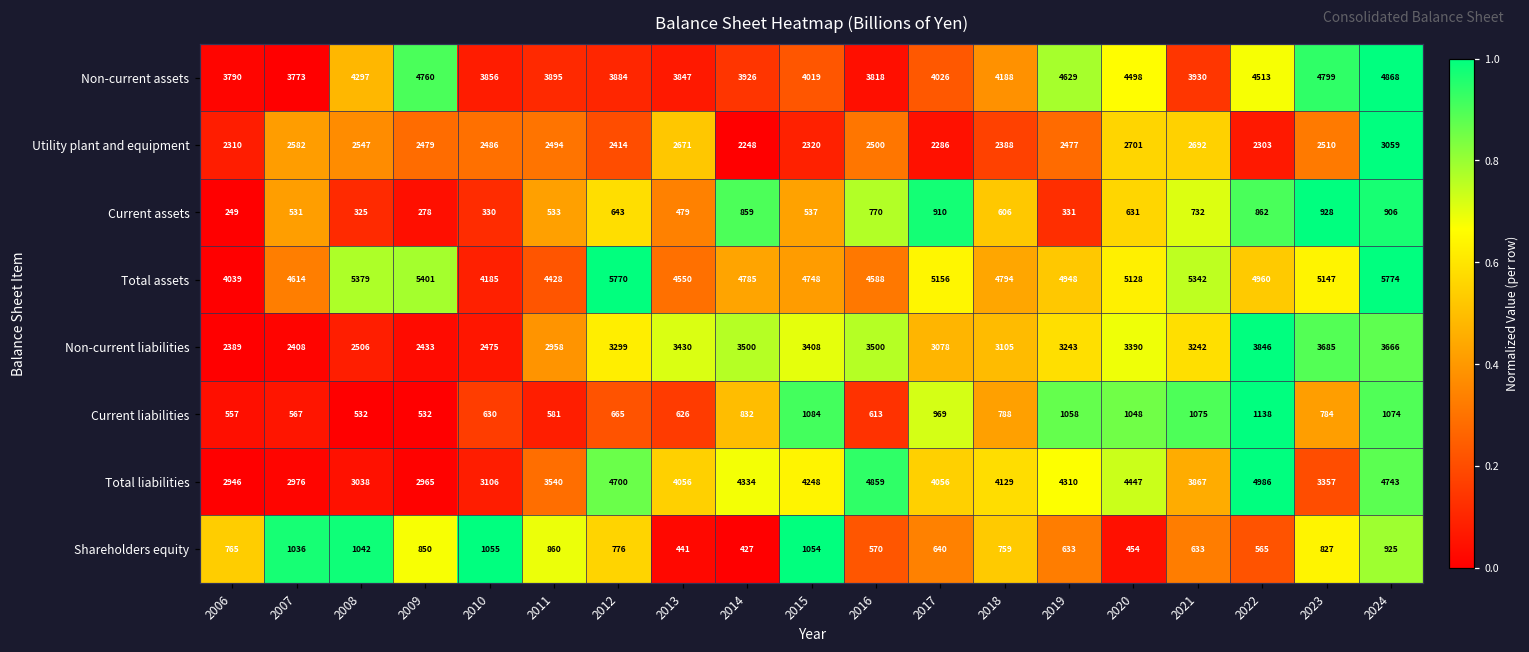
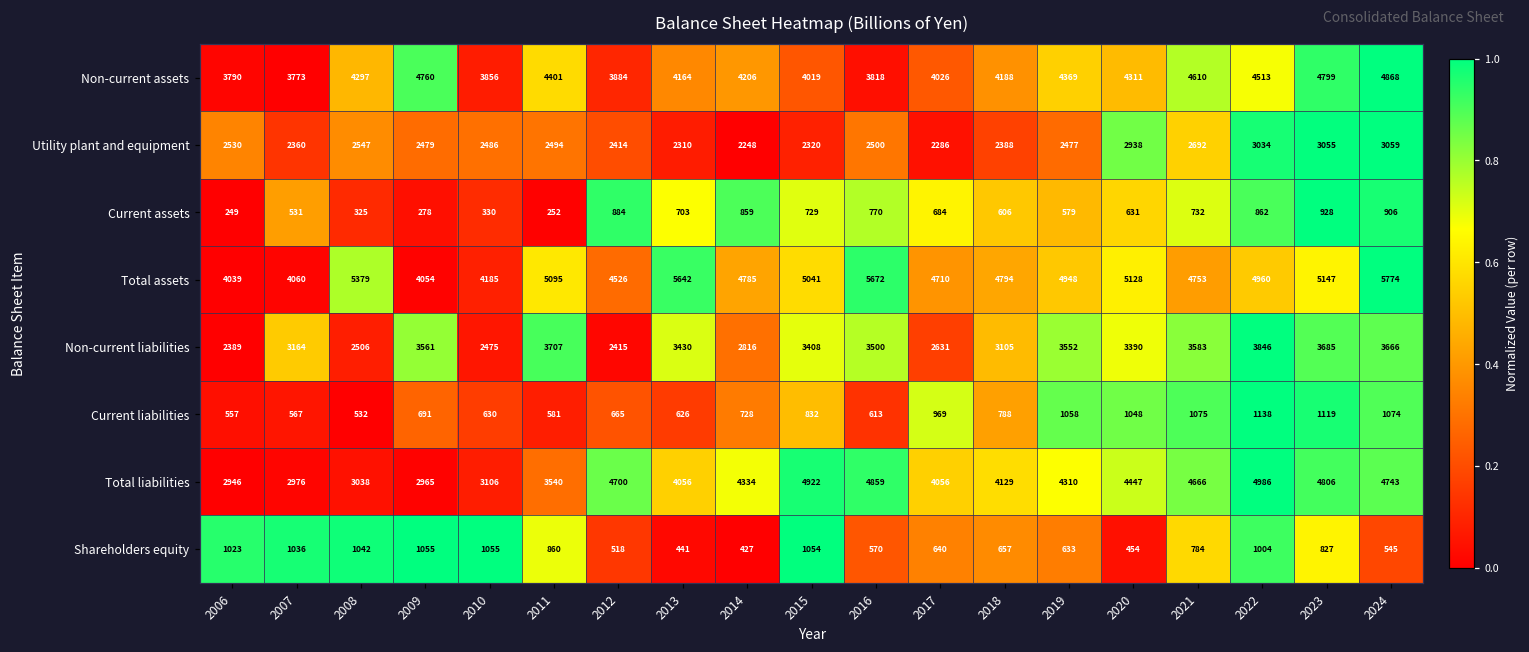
  {
    "Non-current assets": {
      "2006": 3790,
      "2007": 3773,
      "2008": 4297,
      "2009": 4760,
      "2010": 3856,
-     "2011": 3895,
+     "2011": 4401,
      "2012": 3884,
-     "2013": 3847,
-     "2014": 3926,
+     "2013": 4164,
+     "2014": 4206,
      "2015": 4019,
      "2016": 3818,
      "2017": 4026,
      "2018": 4188,
-     "2019": 4629,
-     "2020": 4498,
-     "2021": 3930,
+     "2019": 4369,
+     "2020": 4311,
+     "2021": 4610,
      "2022": 4513,
      "2023": 4799,
      "2024": 4868
    },
    "Utility plant and equipment": {
-     "2006": 2310,
-     "2007": 2582,
+     "2006": 2530,
+     "2007": 2360,
      "2008": 2547,
      "2009": 2479,
      "2010": 2486,
      "2011": 2494,
      "2012": 2414,
-     "2013": 2671,
+     "2013": 2310,
      "2014": 2248,
      "2015": 2320,
      "2016": 2500,
      "2017": 2286,
      "2018": 2388,
      "2019": 2477,
-     "2020": 2701,
+     "2020": 2938,
      "2021": 2692,
-     "2022": 2303,
-     "2023": 2510,
+     "2022": 3034,
+     "2023": 3055,
      "2024": 3059
    },
    "Current assets": {
      "2006": 249,
      "2007": 531,
      "2008": 325,
      "2009": 278,
      "2010": 330,
-     "2011": 533,
-     "2012": 643,
-     "2013": 479,
+     "2011": 252,
+     "2012": 884,
+     "2013": 703,
      "2014": 859,
-     "2015": 537,
+     "2015": 729,
      "2016": 770,
-     "2017": 910,
+     "2017": 684,
      "2018": 606,
-     "2019": 331,
+     "2019": 579,
      "2020": 631,
      "2021": 732,
      "2022": 862,
      "2023": 928,
      "2024": 906
    },
    "Total assets": {
      "2006": 4039,
-     "2007": 4614,
+     "2007": 4060,
      "2008": 5379,
-     "2009": 5401,
+     "2009": 4054,
      "2010": 4185,
-     "2011": 4428,
-     "2012": 5770,
-     "2013": 4550,
+     "2011": 5095,
+     "2012": 4526,
+     "2013": 5642,
      "2014": 4785,
-     "2015": 4748,
-     "2016": 4588,
-     "2017": 5156,
+     "2015": 5041,
+     "2016": 5672,
+     "2017": 4710,
      "2018": 4794,
      "2019": 4948,
      "2020": 5128,
-     "2021": 5342,
+     "2021": 4753,
      "2022": 4960,
      "2023": 5147,
      "2024": 5774
    },
    "Non-current liabilities": {
      "2006": 2389,
-     "2007": 2408,
+     "2007": 3164,
      "2008": 2506,
-     "2009": 2433,
+     "2009": 3561,
      "2010": 2475,
-     "2011": 2958,
-     "2012": 3299,
+     "2011": 3707,
+     "2012": 2415,
      "2013": 3430,
-     "2014": 3500,
+     "2014": 2816,
      "2015": 3408,
      "2016": 3500,
-     "2017": 3078,
+     "2017": 2631,
      "2018": 3105,
-     "2019": 3243,
+     "2019": 3552,
      "2020": 3390,
-     "2021": 3242,
+     "2021": 3583,
      "2022": 3846,
      "2023": 3685,
      "2024": 3666
    },
    "Current liabilities": {
      "2006": 557,
      "2007": 567,
      "2008": 532,
-     "2009": 532,
+     "2009": 691,
      "2010": 630,
      "2011": 581,
      "2012": 665,
      "2013": 626,
-     "2014": 832,
-     "2015": 1084,
+     "2014": 728,
+     "2015": 832,
      "2016": 613,
      "2017": 969,
      "2018": 788,
      "2019": 1058,
      "2020": 1048,
      "2021": 1075,
      "2022": 1138,
-     "2023": 784,
+     "2023": 1119,
      "2024": 1074
    },
    "Total liabilities": {
      "2006": 2946,
      "2007": 2976,
      "2008": 3038,
      "2009": 2965,
      "2010": 3106,
      "2011": 3540,
      "2012": 4700,
      "2013": 4056,
      "2014": 4334,
-     "2015": 4248,
+     "2015": 4922,
      "2016": 4859,
      "2017": 4056,
      "2018": 4129,
      "2019": 4310,
      "2020": 4447,
-     "2021": 3867,
+     "2021": 4666,
      "2022": 4986,
-     "2023": 3357,
+     "2023": 4806,
      "2024": 4743
    },
    "Shareholders equity": {
-     "2006": 765,
+     "2006": 1023,
      "2007": 1036,
      "2008": 1042,
-     "2009": 850,
+     "2009": 1055,
      "2010": 1055,
      "2011": 860,
-     "2012": 776,
+     "2012": 518,
      "2013": 441,
      "2014": 427,
      "2015": 1054,
      "2016": 570,
      "2017": 640,
-     "2018": 759,
+     "2018": 657,
      "2019": 633,
      "2020": 454,
-     "2021": 633,
-     "2022": 565,
+     "2021": 784,
+     "2022": 1004,
      "2023": 827,
-     "2024": 925
+     "2024": 545
    }
  }
